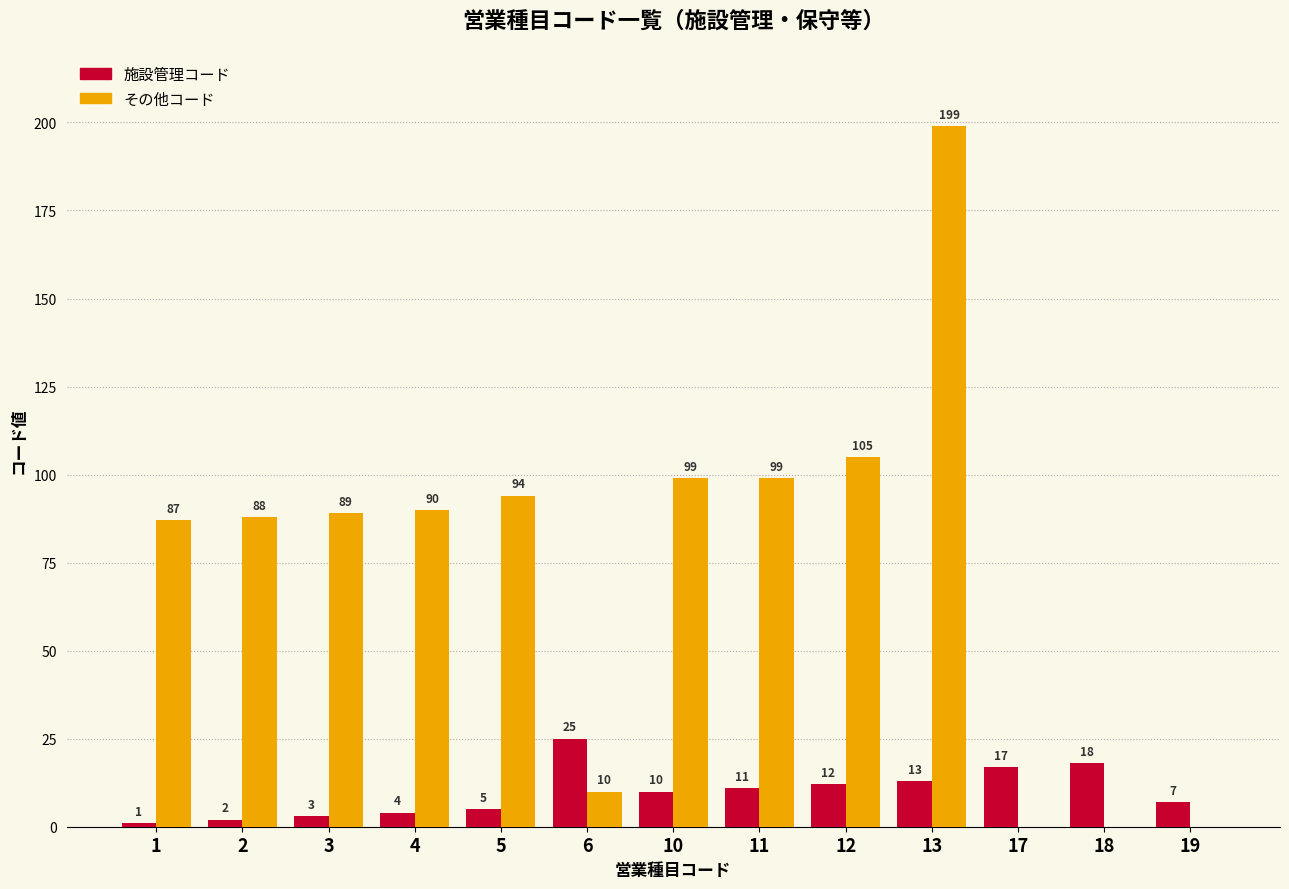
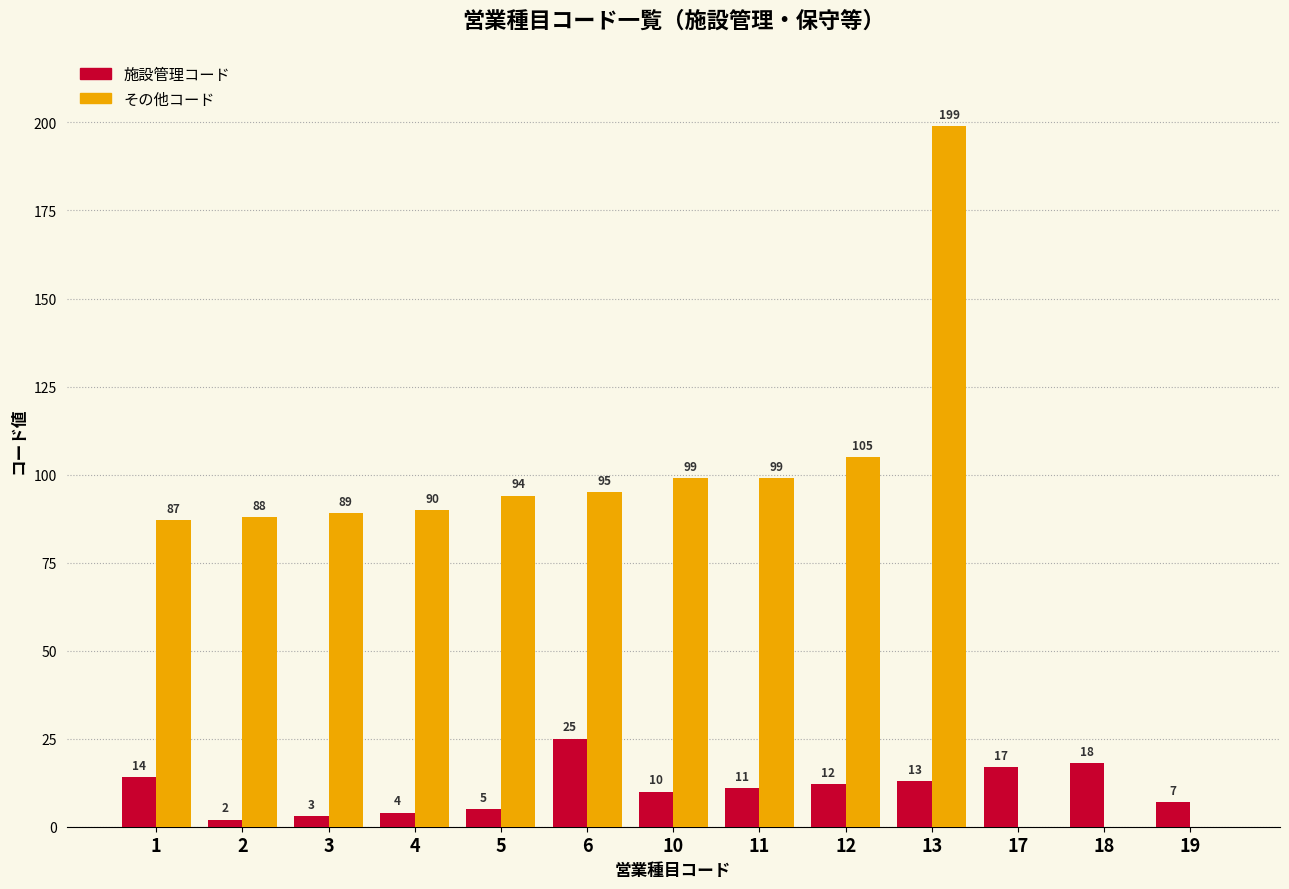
  {
    "施設管理コード": {
-     "1": 1,
+     "1": 14,
      "2": 2,
      "3": 3,
      "4": 4,
      "5": 5,
      "6": 25,
      "10": 10,
      "11": 11,
      "12": 12,
      "13": 13,
      "17": 17,
      "18": 18,
      "19": 7
    },
    "その他コード": {
      "1": 87,
      "2": 88,
      "3": 89,
      "4": 90,
      "5": 94,
-     "6": 10,
+     "6": 95,
      "10": 99,
      "11": 99,
      "12": 105,
      "13": 199
    }
  }
